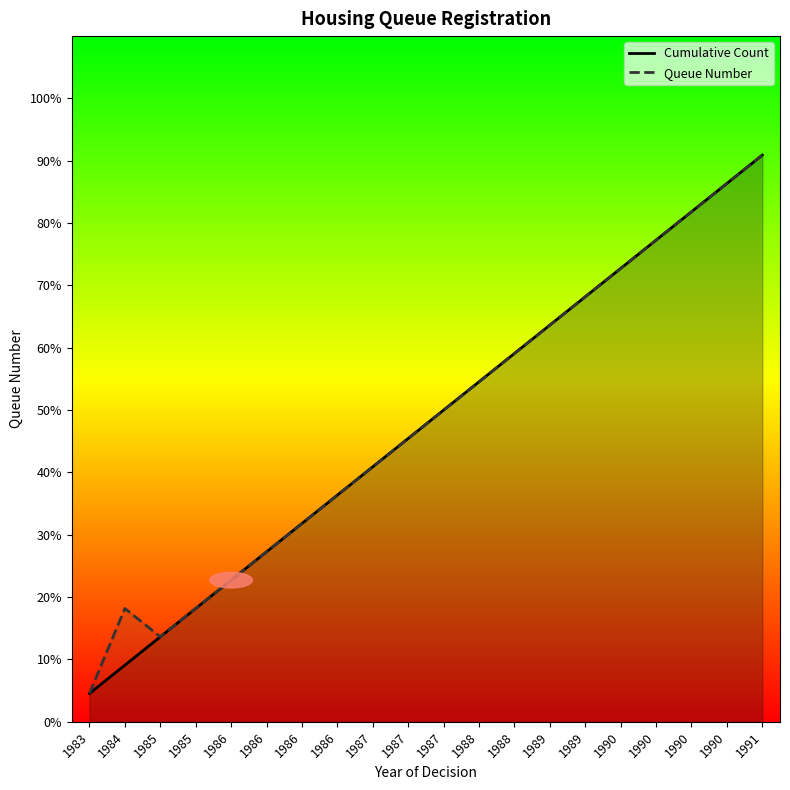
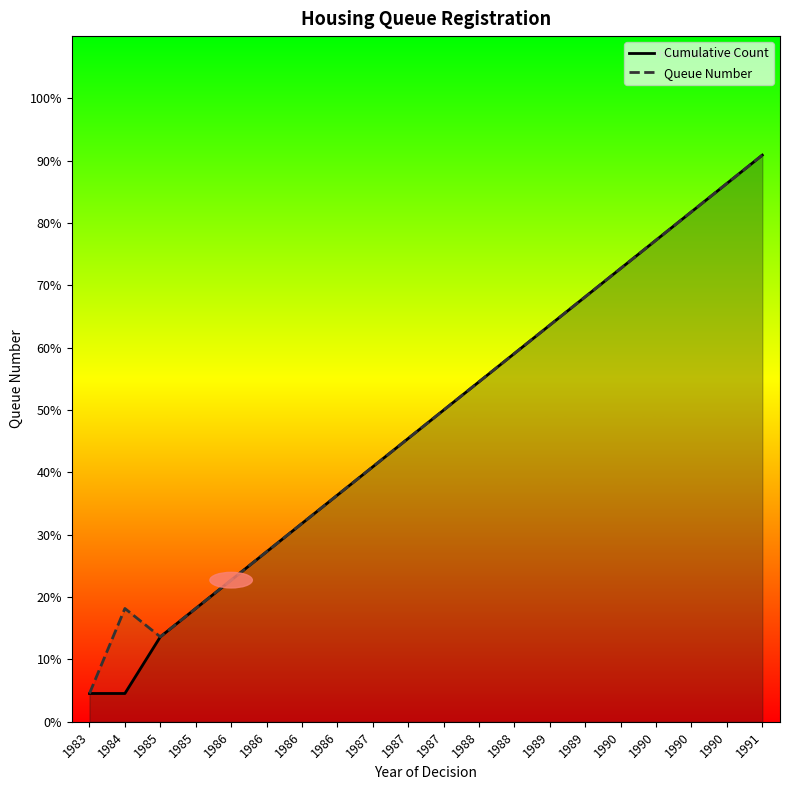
  {
    "Cumulative Count": {
-     "1984": "9%"
+     "1984": "5%"
    },
    "Queue Number": {
      "1984": "18%"
    }
  }
